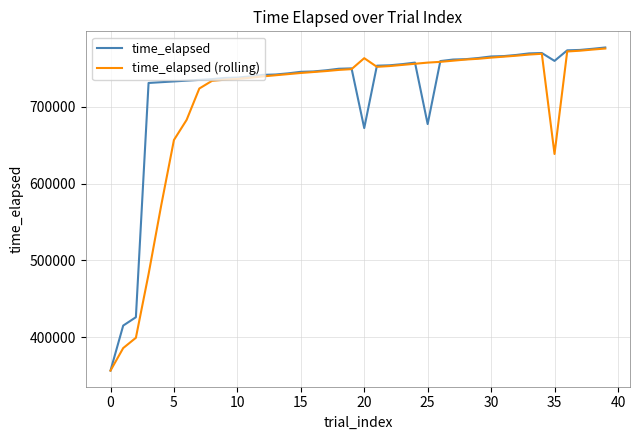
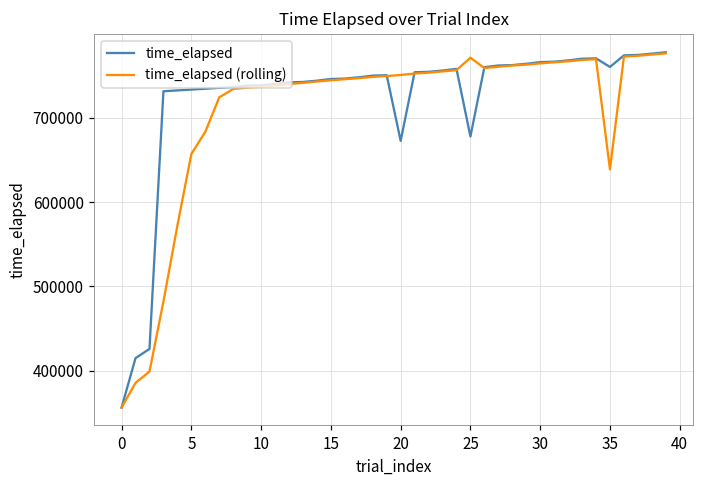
  {
    "time_elapsed": {
      "5": 730000,
      "20": 670000,
      "25": 680000,
      "35": 760000
    },
    "time_elapsed (rolling)": {
      "5": 660000,
-     "20": 760000,
-     "25": 760000,
+     "20": 750000,
+     "25": 770000,
      "35": 640000
    }
  }
